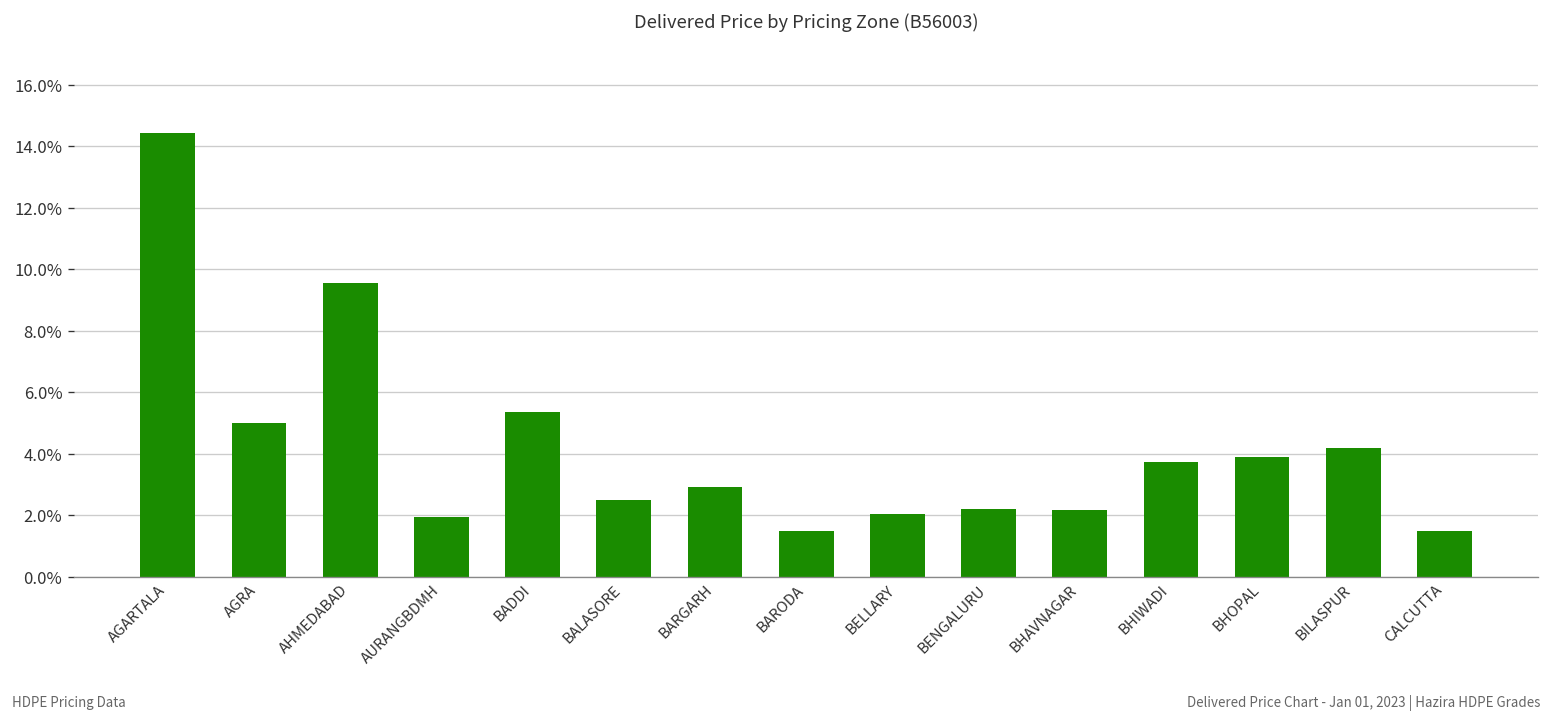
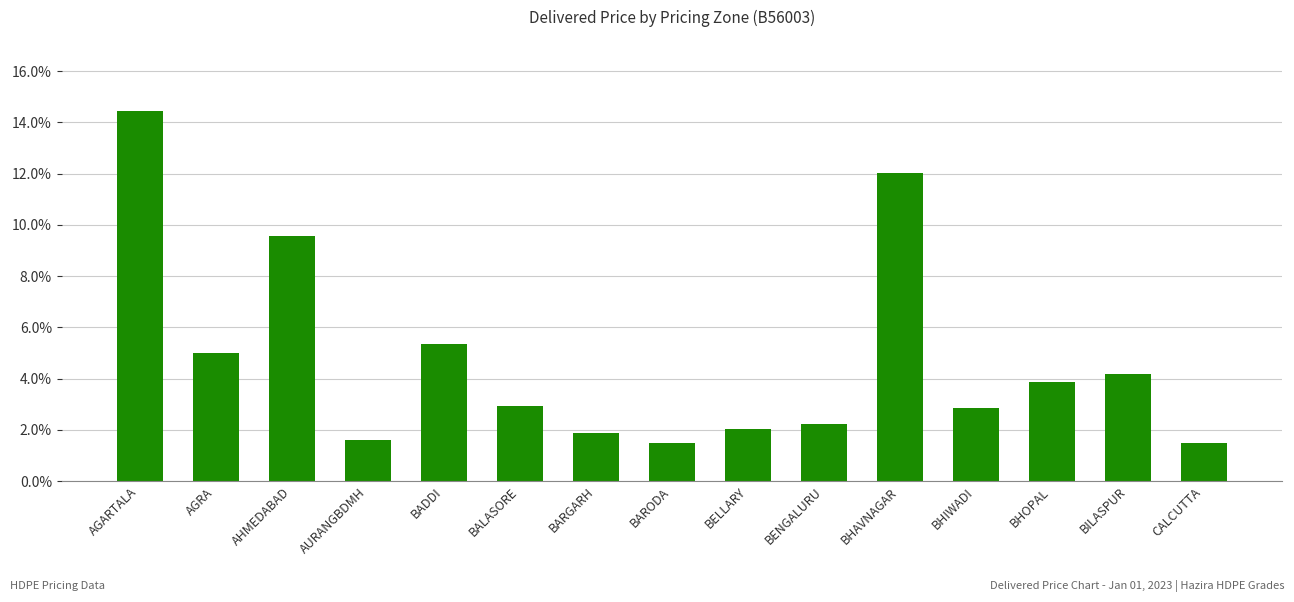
  {
    "AGARTALA": "14.4%",
    "AGRA": "5.0%",
    "AHMEDABAD": "9.6%",
-   "AURANGBDMH": "1.9%",
+   "AURANGBDMH": "1.6%",
    "BADDI": "5.4%",
-   "BALASORE": "2.5%",
-   "BARGARH": "2.9%",
+   "BALASORE": "2.9%",
+   "BARGARH": "1.9%",
    "BARODA": "1.5%",
    "BELLARY": "2.0%",
    "BENGALURU": "2.2%",
-   "BHAVNAGAR": "2.2%",
-   "BHIWADI": "3.7%",
+   "BHAVNAGAR": "12.0%",
+   "BHIWADI": "2.9%",
    "BHOPAL": "3.9%",
    "BILASPUR": "4.2%",
    "CALCUTTA": "1.5%"
  }
